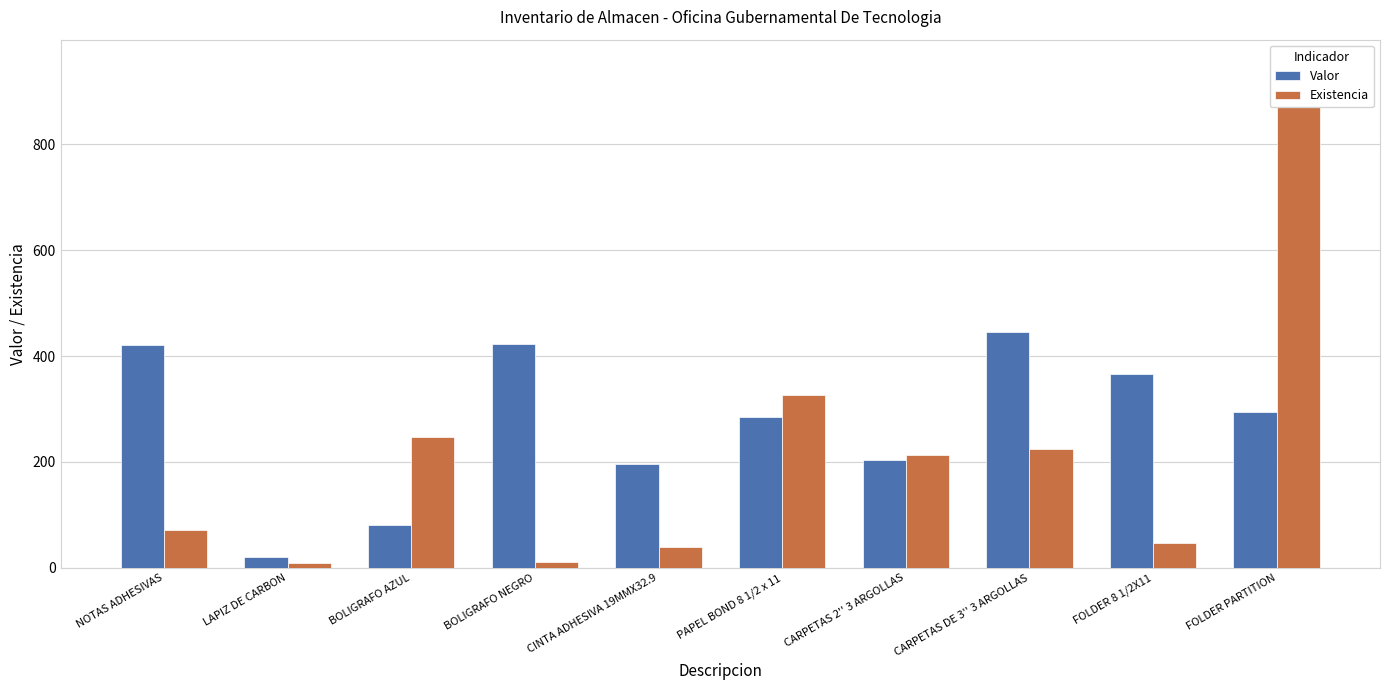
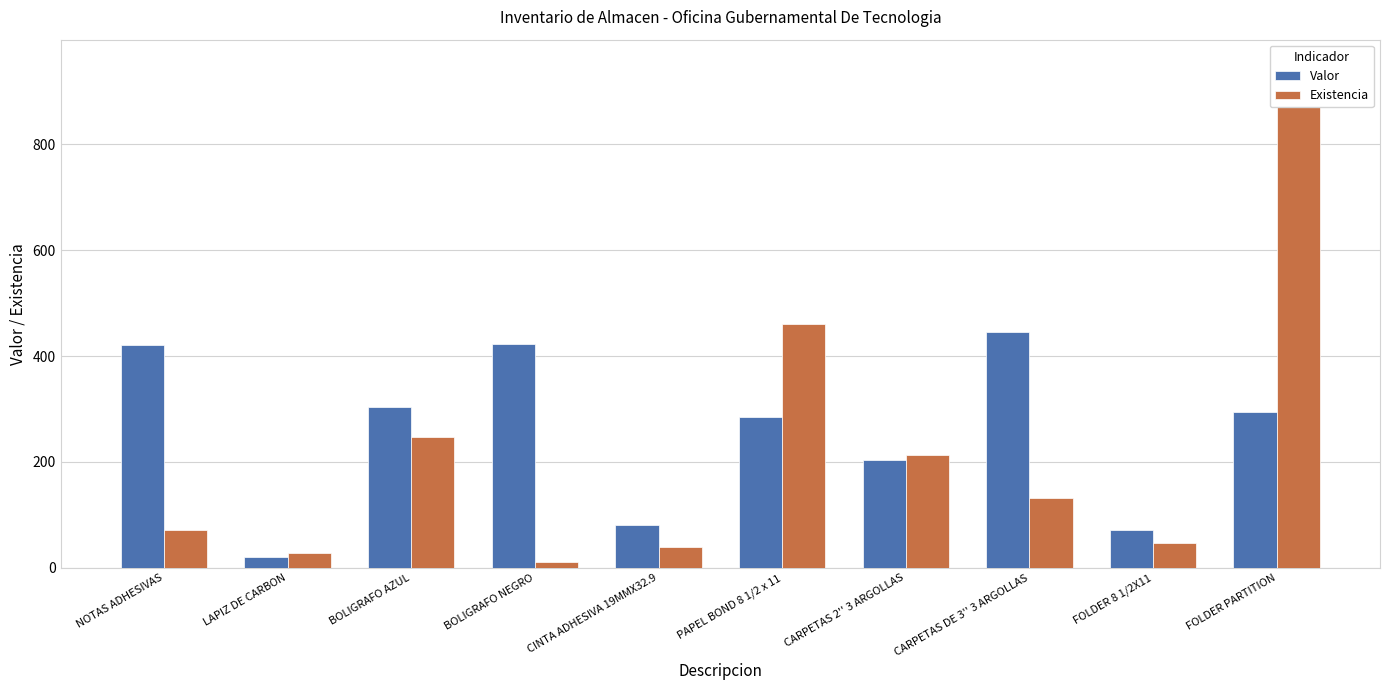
  {
    "Valor": {
      "NOTAS ADHESIVAS": 420,
      "LAPIZ DE CARBON": 20,
-     "BOLIGRAFO AZUL": 80,
+     "BOLIGRAFO AZUL": 300,
      "BOLIGRAFO NEGRO": 420,
-     "CINTA ADHESIVA 19MMX32.9": 200,
+     "CINTA ADHESIVA 19MMX32.9": 80,
      "PAPEL BOND 8 1/2 x 11": 290,
      "CARPETAS 2'' 3 ARGOLLAS": 200,
      "CARPETAS DE 3'' 3 ARGOLLAS": 450,
-     "FOLDER 8 1/2X11": 370,
+     "FOLDER 8 1/2X11": 70,
      "FOLDER PARTITION": 300
    },
    "Existencia": {
      "NOTAS ADHESIVAS": 70,
-     "LAPIZ DE CARBON": 10,
+     "LAPIZ DE CARBON": 30,
      "BOLIGRAFO AZUL": 250,
      "BOLIGRAFO NEGRO": 10,
      "CINTA ADHESIVA 19MMX32.9": 40,
-     "PAPEL BOND 8 1/2 x 11": 330,
+     "PAPEL BOND 8 1/2 x 11": 460,
      "CARPETAS 2'' 3 ARGOLLAS": 210,
-     "CARPETAS DE 3'' 3 ARGOLLAS": 230,
+     "CARPETAS DE 3'' 3 ARGOLLAS": 130,
      "FOLDER 8 1/2X11": 50
    }
  }
